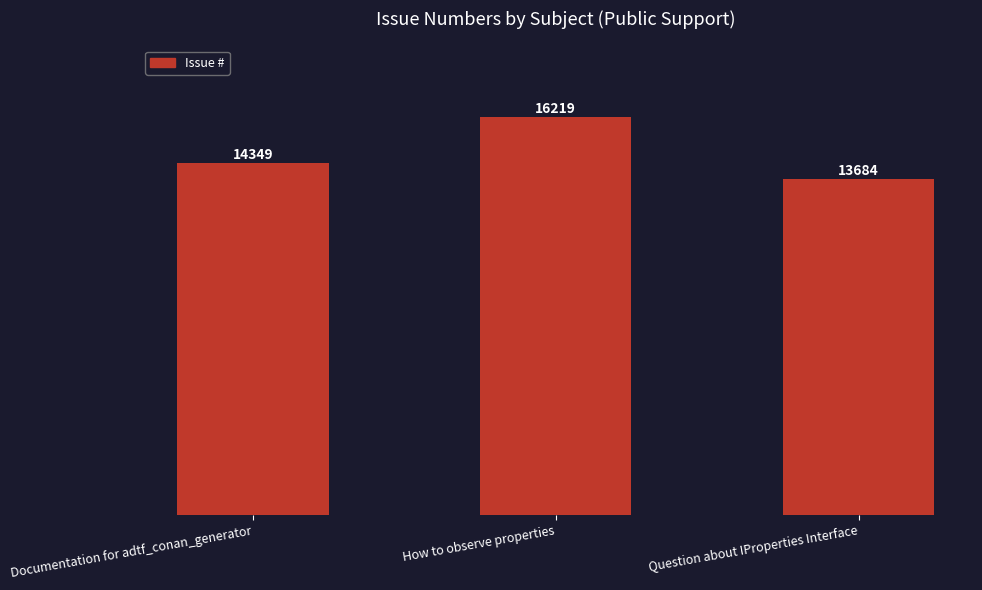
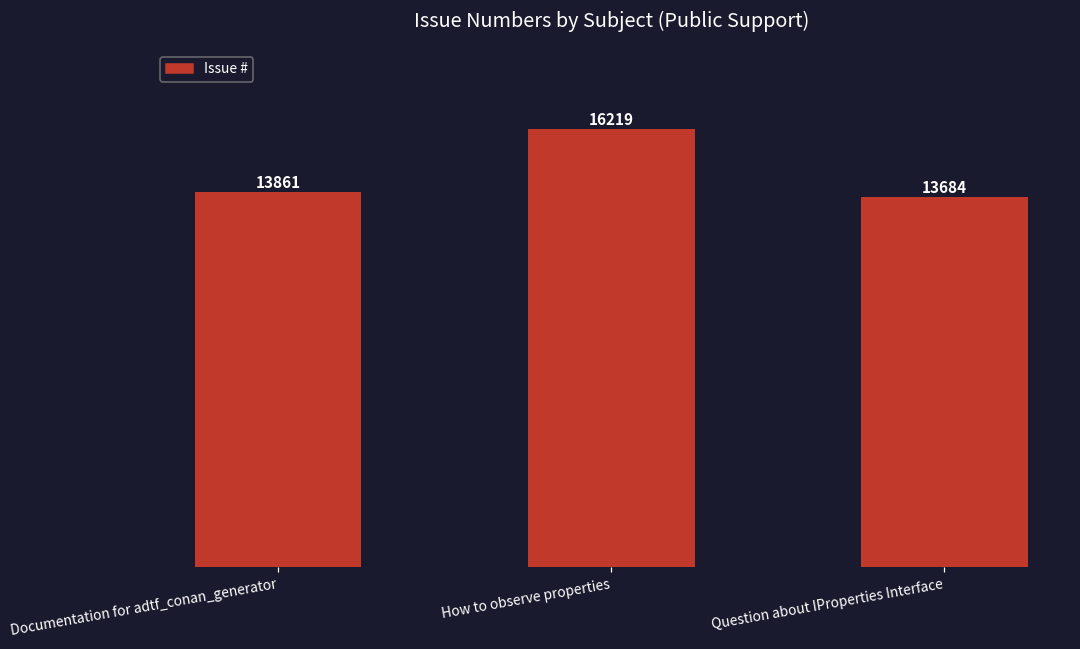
  {
-   "Documentation for adtf_conan_generator": 14349,
+   "Documentation for adtf_conan_generator": 13861,
    "How to observe properties": 16219,
    "Question about IProperties Interface": 13684
  }
